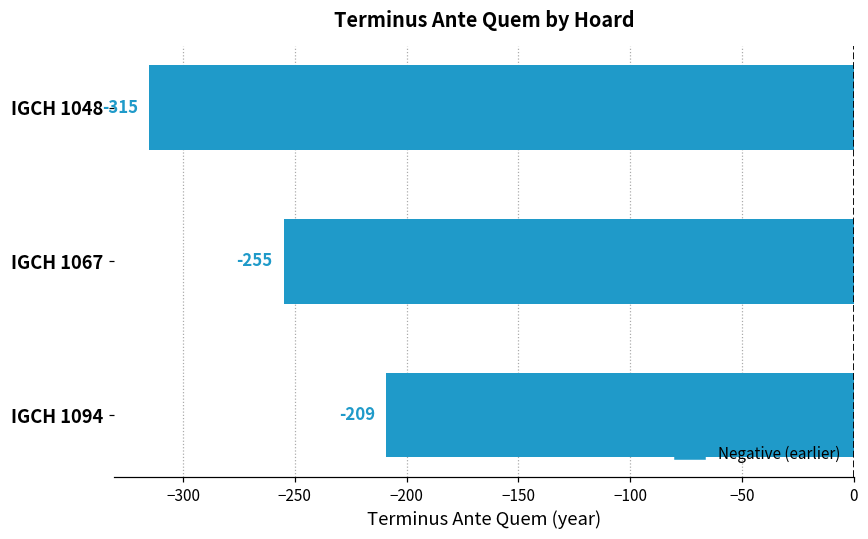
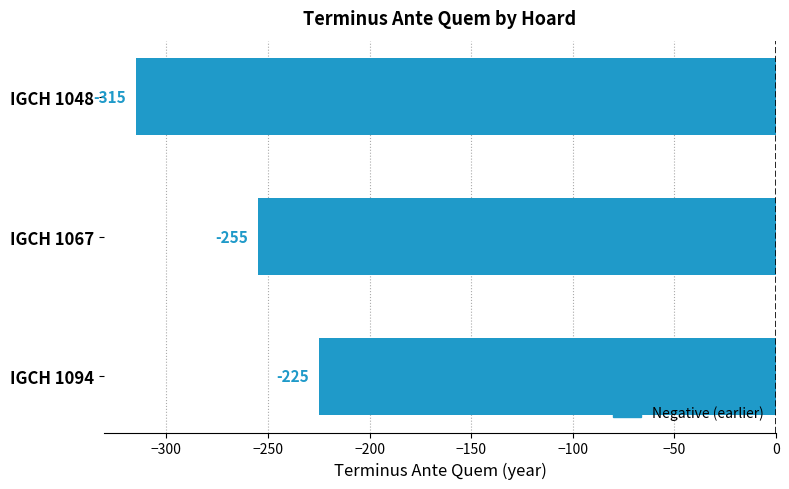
  {
    "IGCH 1048": -315,
    "IGCH 1067": -255,
-   "IGCH 1094": -209
+   "IGCH 1094": -225
  }
